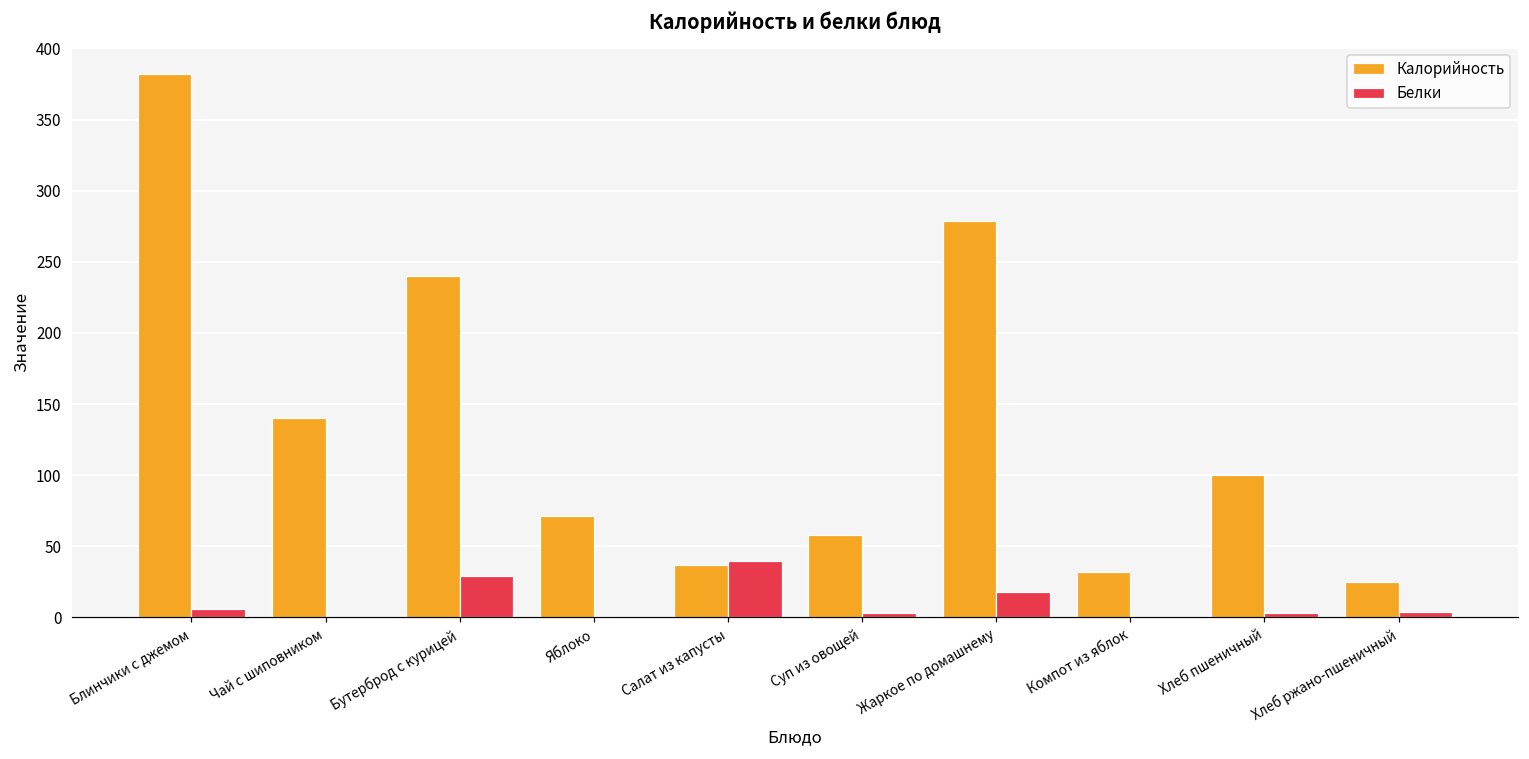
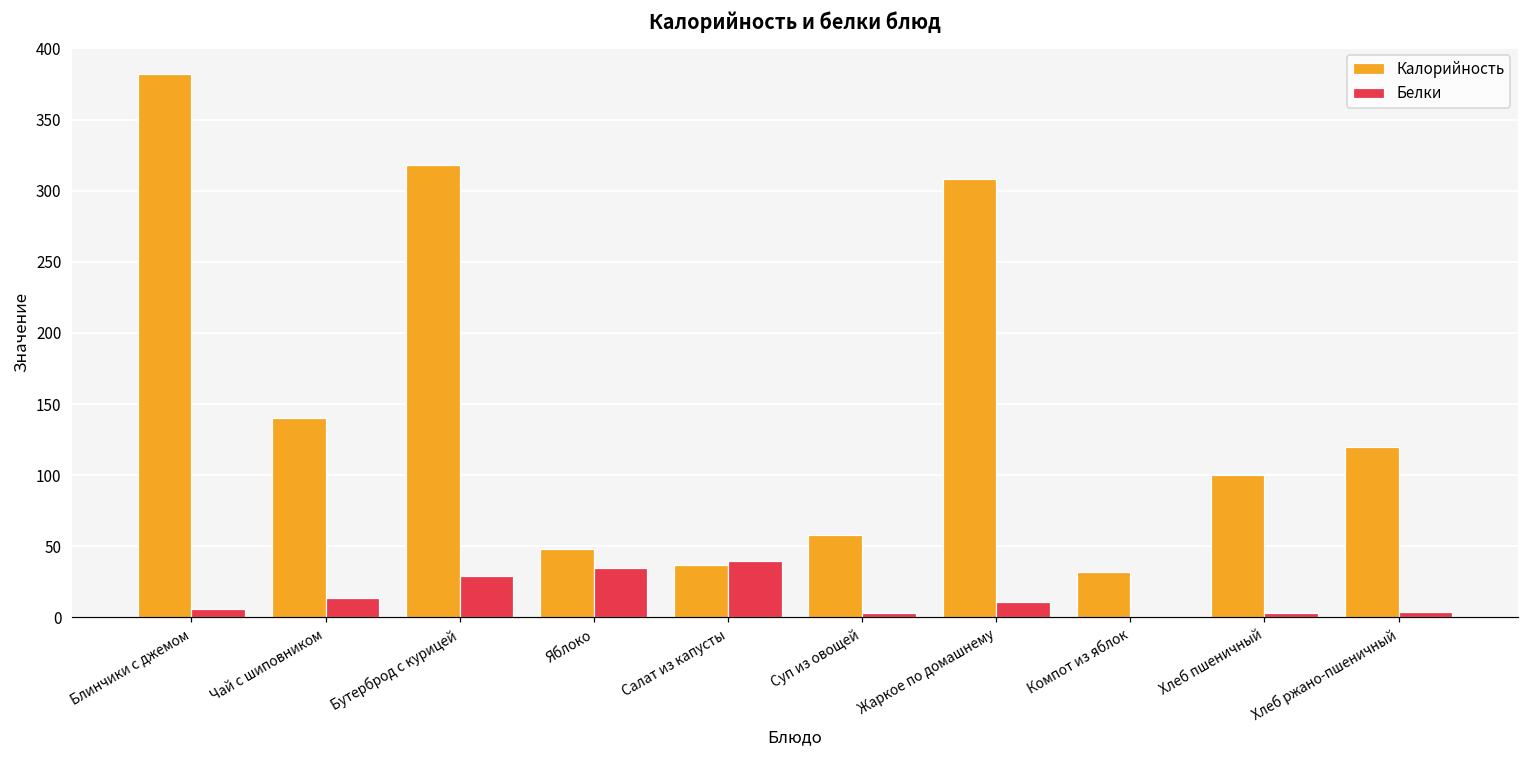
  {
    "Калорийность": {
      "Блинчики с джемом": 382,
      "Чай с шиповником": 140,
-     "Бутерброд с курицей": 240,
-     "Яблоко": 71,
+     "Бутерброд с курицей": 318,
+     "Яблоко": 48,
      "Салат из капусты": 37,
      "Суп из овощей": 58,
-     "Жаркое по домашнему": 279,
+     "Жаркое по домашнему": 308,
      "Компот из яблок": 32,
      "Хлеб пшеничный": 100,
-     "Хлеб ржано-пшеничный": 25
+     "Хлеб ржано-пшеничный": 120
    },
    "Белки": {
      "Блинчики с джемом": 6,
-     "Чай с шиповником": 0,
+     "Чай с шиповником": 14,
      "Бутерброд с курицей": 29,
-     "Яблоко": 1,
+     "Яблоко": 35,
      "Салат из капусты": 40,
      "Суп из овощей": 3,
-     "Жаркое по домашнему": 18,
+     "Жаркое по домашнему": 11,
      "Компот из яблок": 0,
      "Хлеб пшеничный": 3,
      "Хлеб ржано-пшеничный": 4
    }
  }
